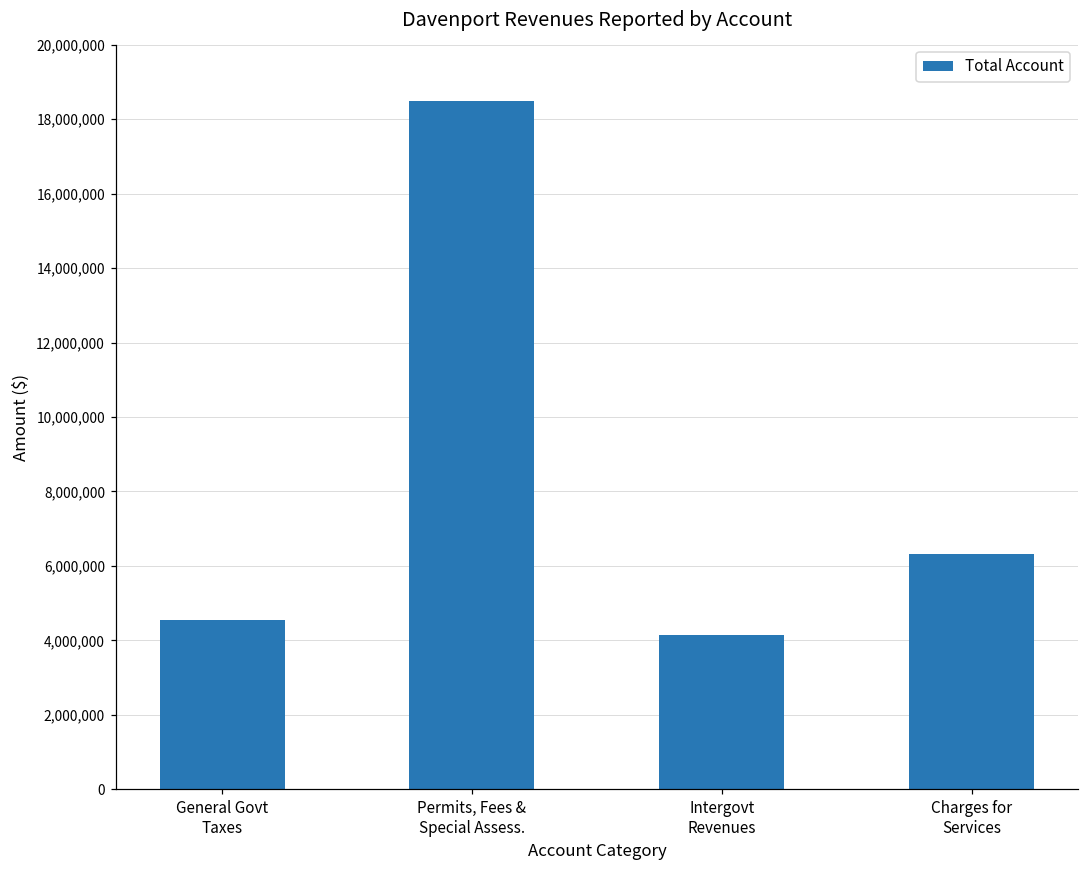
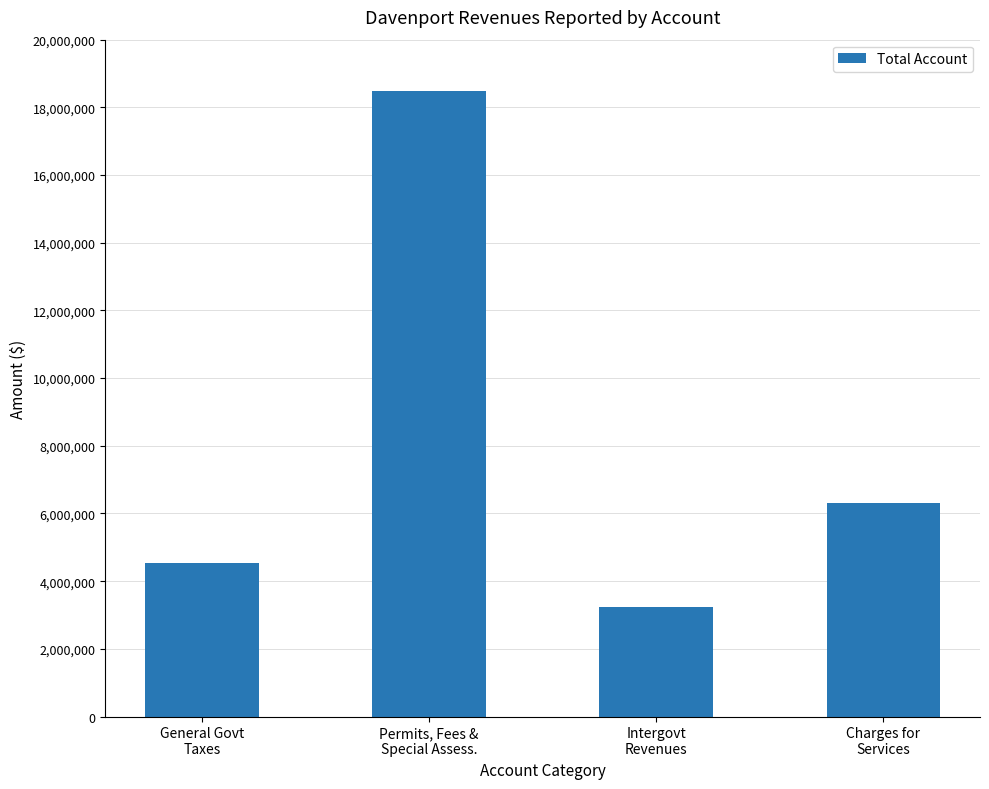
  {
    "General Govt Taxes": "4,500,000",
    "Permits, Fees & Special Assess.": "18,500,000",
-   "Intergovt Revenues": "4,200,000",
+   "Intergovt Revenues": "3,200,000",
    "Charges for Services": "6,300,000"
  }
